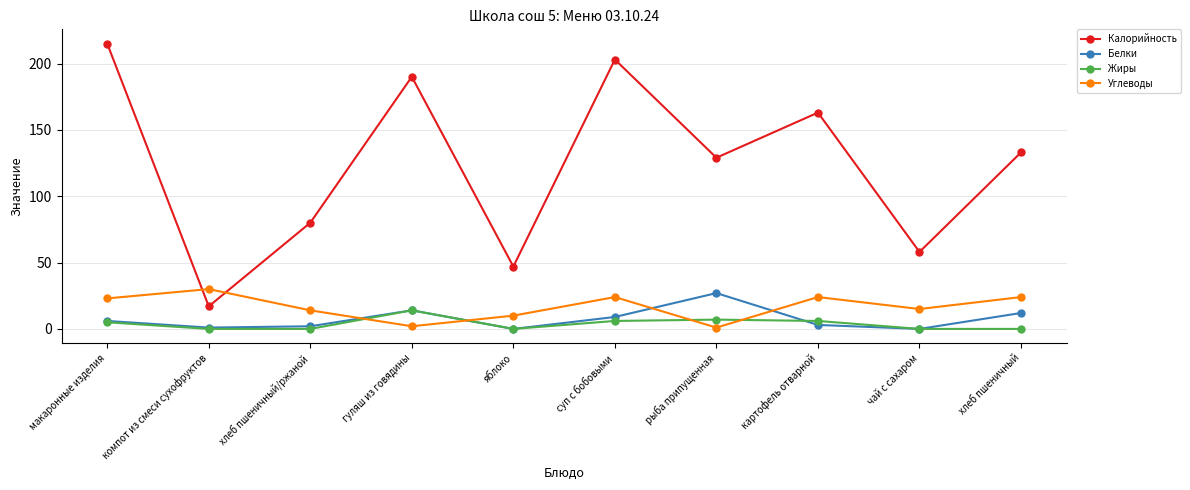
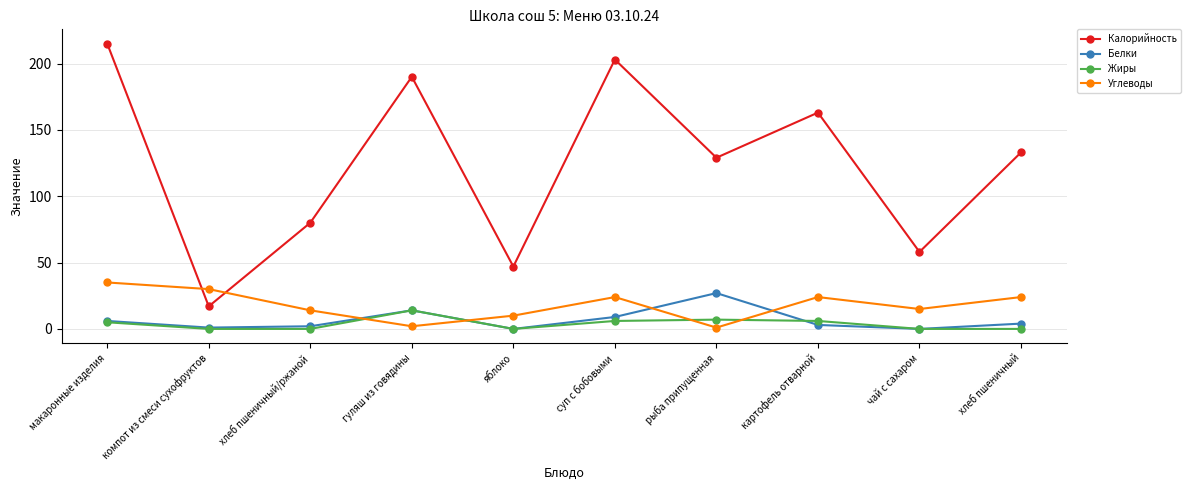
  {
    "Калорийность": {
      "макаронные изделия": 215,
      "компот из смеси сухофруктов": 17,
      "хлеб пшеничный/ржаной": 80,
      "гуляш из говядины": 190,
      "яблоко": 47,
      "суп с бобовыми": 203,
      "рыба припущенная": 129,
      "картофель отварной": 163,
      "чай с сахаром": 58,
      "хлеб пшеничный": 133
    },
    "Белки": {
      "хлеб пшеничный/ржаной": 2,
      "суп с бобовыми": 9,
      "рыба припущенная": 27,
      "картофель отварной": 3,
-     "хлеб пшеничный": 12
+     "хлеб пшеничный": 4
    },
    "Жиры": {
      "хлеб пшеничный/ржаной": 0,
      "суп с бобовыми": 6,
      "рыба припущенная": 7,
      "картофель отварной": 6,
      "хлеб пшеничный": 0
    },
    "Углеводы": {
-     "макаронные изделия": 23,
+     "макаронные изделия": 35,
      "компот из смеси сухофруктов": 30,
      "хлеб пшеничный/ржаной": 14,
      "гуляш из говядины": 2,
      "яблоко": 10,
      "суп с бобовыми": 24,
      "рыба припущенная": 1,
      "картофель отварной": 24,
      "чай с сахаром": 15,
      "хлеб пшеничный": 24
    }
  }
